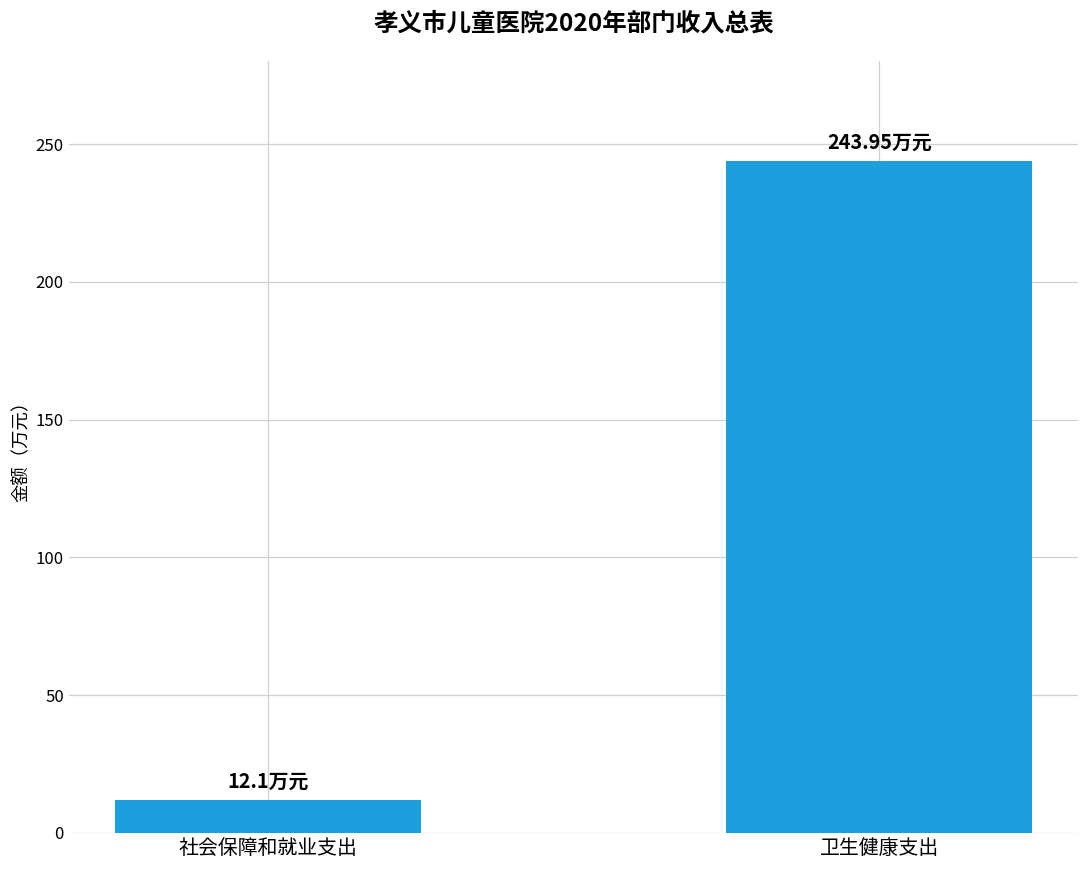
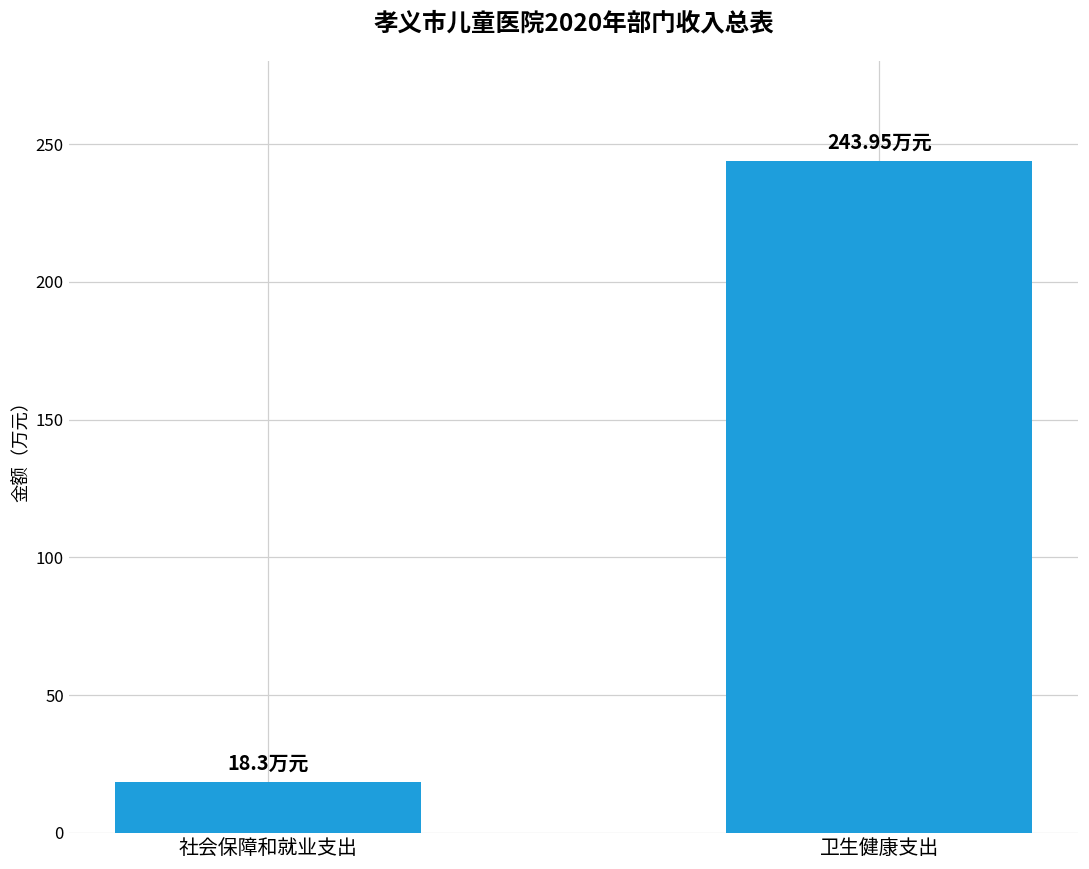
  {
-   "社会保障和就业支出": 12.1,
+   "社会保障和就业支出": 18.3,
    "卫生健康支出": 243.95
  }
